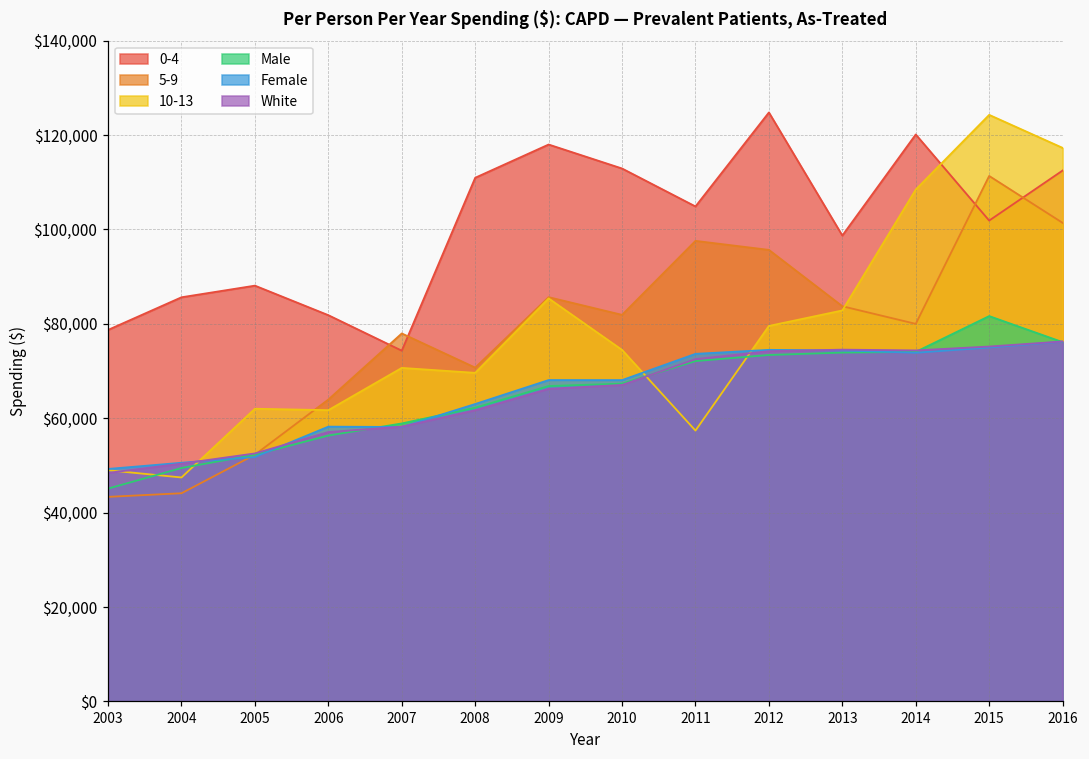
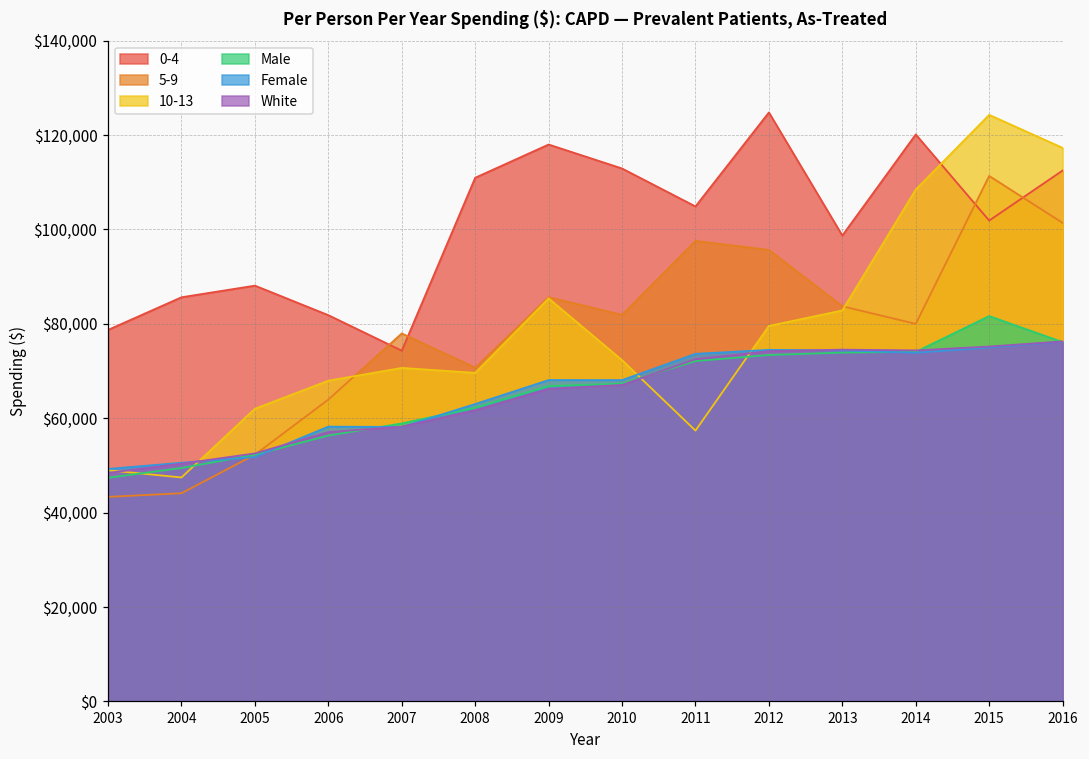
  {
    "10-13": {
      "2004": "$47,000",
      "2005": "$62,000",
-     "2006": "$62,000",
+     "2006": "$68,000",
      "2007": "$71,000",
      "2008": "$70,000",
-     "2010": "$74,000",
+     "2010": "$72,000",
      "2011": "$57,000",
      "2012": "$80,000",
      "2013": "$83,000",
      "2014": "$108,000",
      "2015": "$124,000",
      "2016": "$117,000"
    },
    "Male": {
-     "2003": "$45,000",
+     "2003": "$47,000",
      "2004": "$49,000",
      "2006": "$56,000",
      "2007": "$59,000",
      "2012": "$73,000",
      "2015": "$82,000"
    },
    "Female": {
      "2006": "$58,000",
      "2008": "$63,000",
      "2009": "$68,000",
      "2010": "$68,000",
      "2011": "$74,000"
    },
    "White": {
      "2006": "$57,000"
    }
  }
